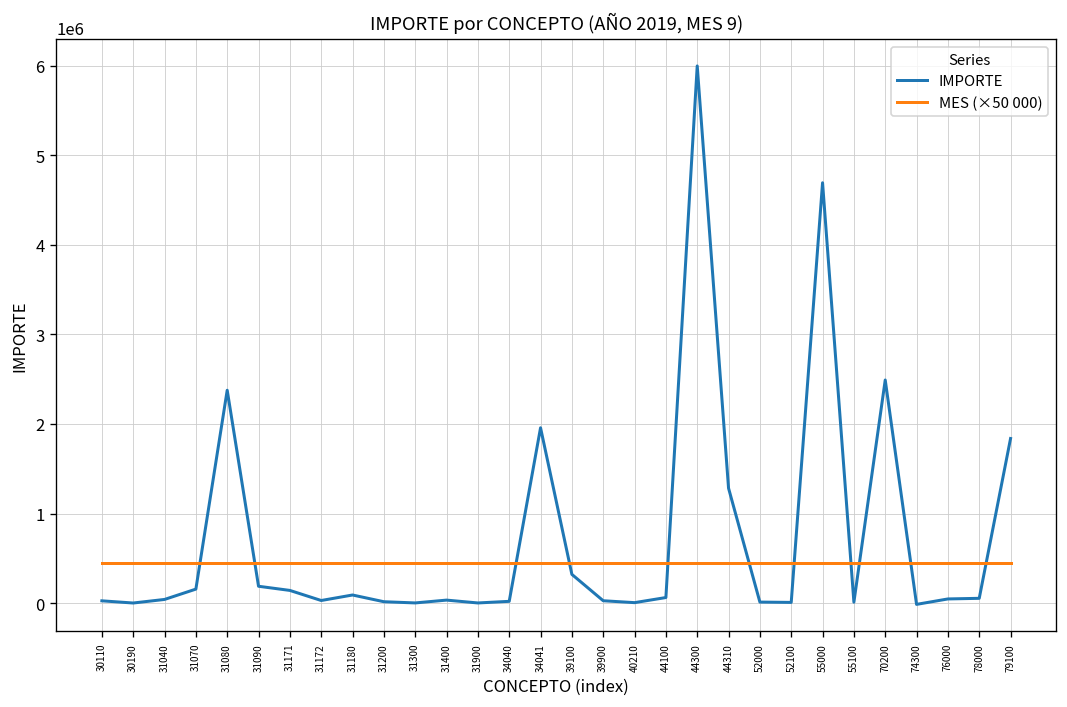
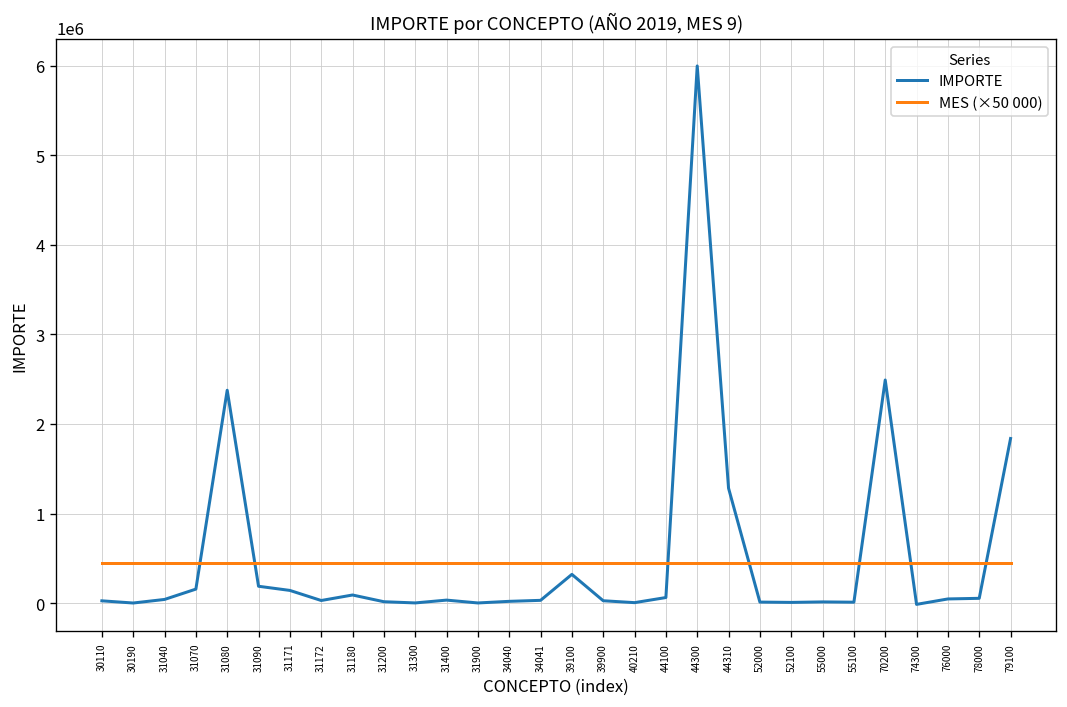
  {
    "IMPORTE": {
      "30110": 0,
      "30190": 0,
      "31040": 0,
      "31070": 200000,
      "31080": 2400000,
      "31090": 200000,
      "31171": 100000,
      "31172": 0,
      "31180": 100000,
      "31200": 0,
      "31300": 0,
      "31400": 0,
      "31900": 0,
      "34040": 0,
-     "34041": 2000000,
+     "34041": 0,
      "39100": 300000,
      "39900": 0,
      "40210": 0,
      "44100": 100000,
      "44300": 6000000,
      "44310": 1300000,
      "52000": 0,
      "52100": 0,
-     "55000": 4700000,
+     "55000": 0,
      "55100": 0,
      "70200": 2500000,
      "74300": 0,
      "76000": 0,
      "78000": 100000,
      "79100": 1800000
    },
    "MES (×50 000)": {
      "30110": 500000,
      "30190": 500000,
      "31040": 500000,
      "31070": 500000,
      "31080": 500000,
      "31090": 500000,
      "31171": 500000,
      "31172": 500000,
      "31180": 500000,
      "31200": 500000,
      "31300": 500000,
      "31400": 500000,
      "31900": 500000,
      "34040": 500000,
      "34041": 500000,
      "39100": 500000,
      "39900": 500000,
      "40210": 500000,
      "44100": 500000,
      "44300": 500000,
      "44310": 500000,
      "52000": 500000,
      "52100": 500000,
      "55000": 500000,
      "55100": 500000,
      "70200": 500000,
      "74300": 500000,
      "76000": 500000,
      "78000": 500000,
      "79100": 500000
    }
  }
